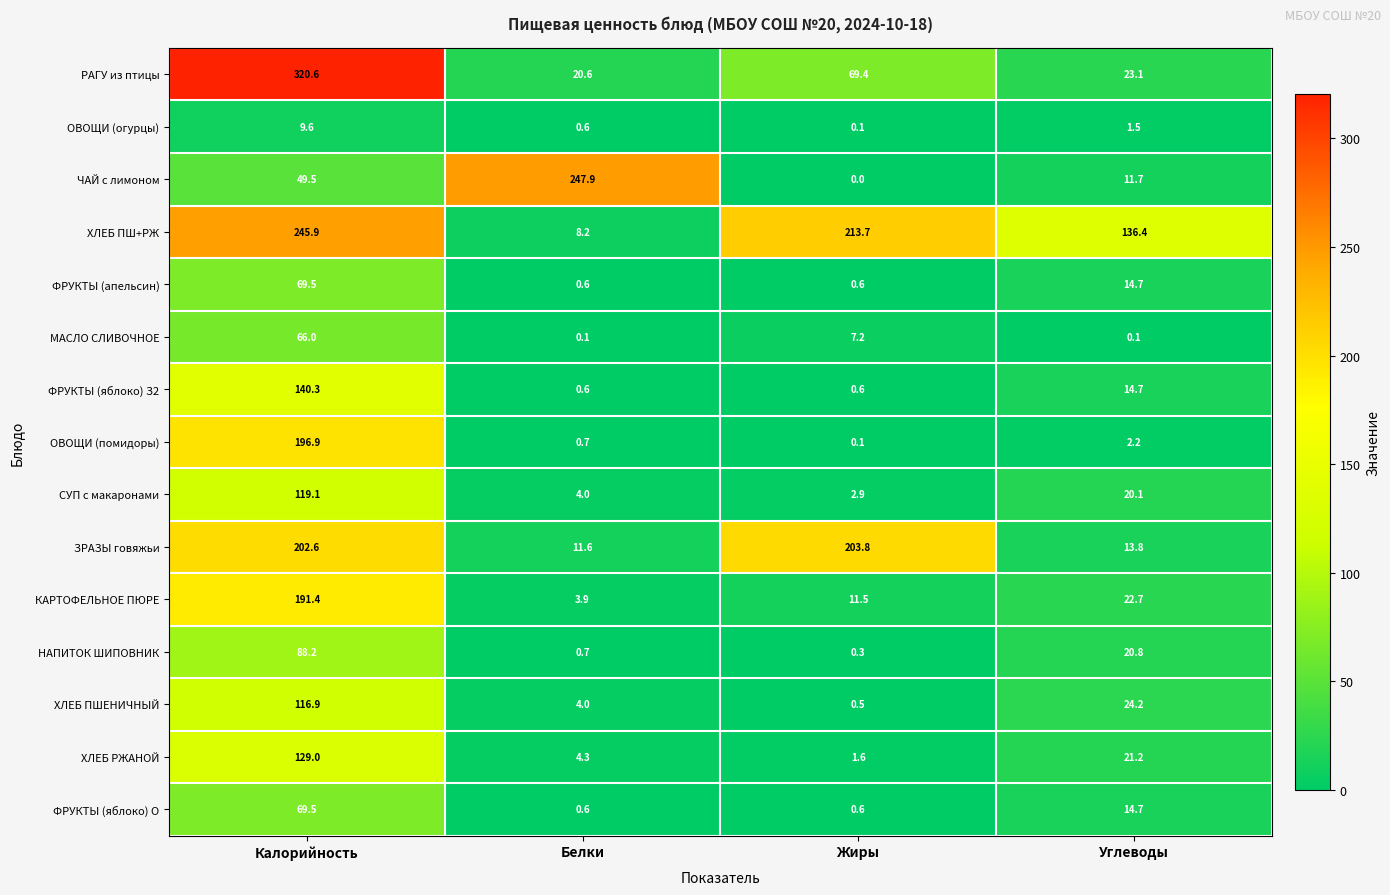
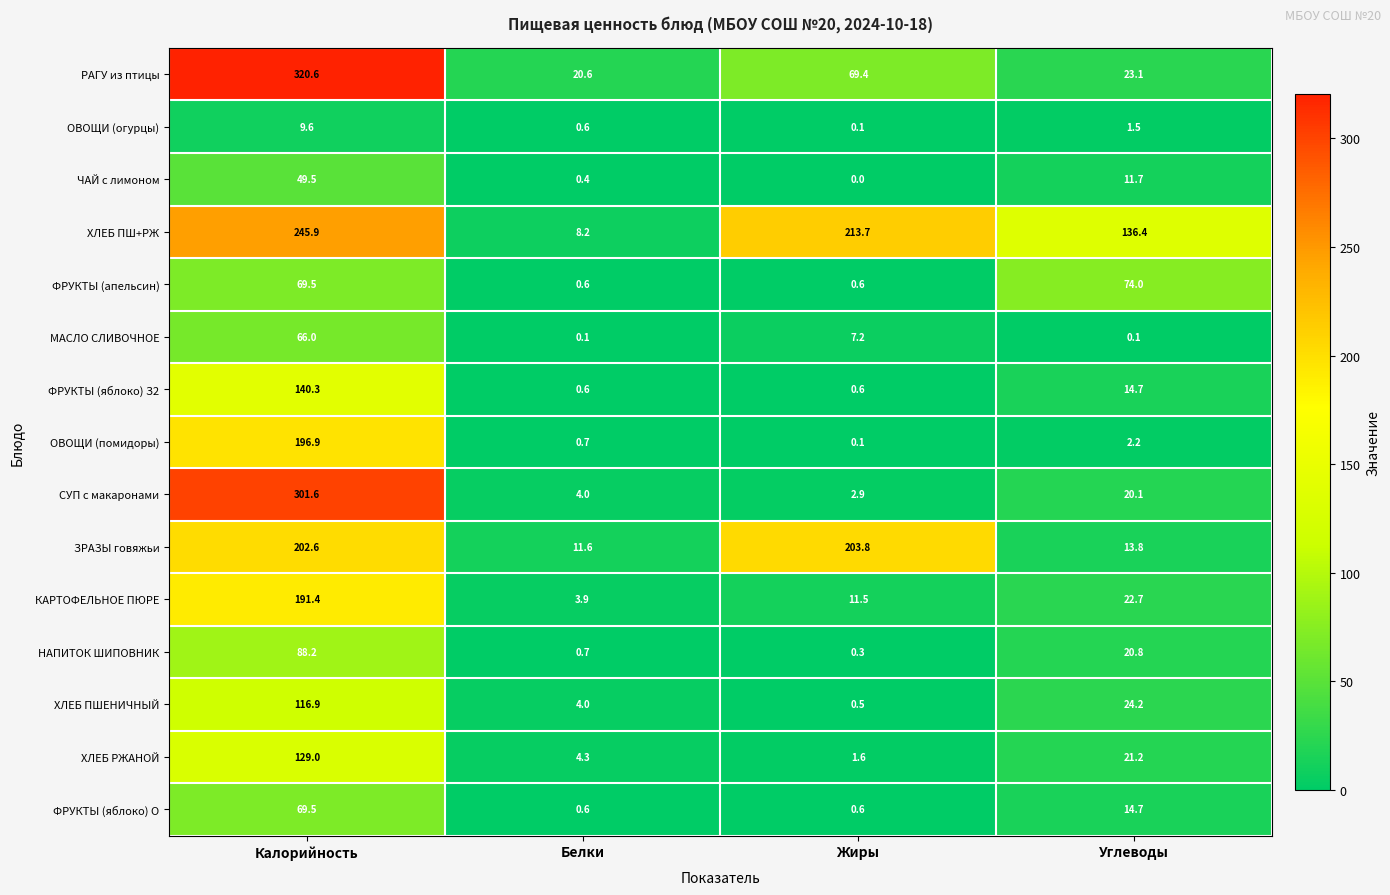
  {
    "РАГУ из птицы": {
      "Калорийность": 320.6,
      "Белки": 20.6,
      "Жиры": 69.4,
      "Углеводы": 23.1
    },
    "ОВОЩИ (огурцы)": {
      "Калорийность": 9.6,
      "Белки": 0.6,
      "Жиры": 0.1,
      "Углеводы": 1.5
    },
    "ЧАЙ с лимоном": {
      "Калорийность": 49.5,
-     "Белки": 247.9,
+     "Белки": 0.4,
      "Жиры": 0.0,
      "Углеводы": 11.7
    },
    "ХЛЕБ ПШ+РЖ": {
      "Калорийность": 245.9,
      "Белки": 8.2,
      "Жиры": 213.7,
      "Углеводы": 136.4
    },
    "ФРУКТЫ (апельсин)": {
      "Калорийность": 69.5,
      "Белки": 0.6,
      "Жиры": 0.6,
-     "Углеводы": 14.7
+     "Углеводы": 74.0
    },
    "МАСЛО СЛИВОЧНОЕ": {
      "Калорийность": 66.0,
      "Белки": 0.1,
      "Жиры": 7.2,
      "Углеводы": 0.1
    },
    "ФРУКТЫ (яблоко) З2": {
      "Калорийность": 140.3,
      "Белки": 0.6,
      "Жиры": 0.6,
      "Углеводы": 14.7
    },
    "ОВОЩИ (помидоры)": {
      "Калорийность": 196.9,
      "Белки": 0.7,
      "Жиры": 0.1,
      "Углеводы": 2.2
    },
    "СУП с макаронами": {
-     "Калорийность": 119.1,
+     "Калорийность": 301.6,
      "Белки": 4.0,
      "Жиры": 2.9,
      "Углеводы": 20.1
    },
    "ЗРАЗЫ говяжьи": {
      "Калорийность": 202.6,
      "Белки": 11.6,
      "Жиры": 203.8,
      "Углеводы": 13.8
    },
    "КАРТОФЕЛЬНОЕ ПЮРЕ": {
      "Калорийность": 191.4,
      "Белки": 3.9,
      "Жиры": 11.5,
      "Углеводы": 22.7
    },
    "НАПИТОК ШИПОВНИК": {
      "Калорийность": 88.2,
      "Белки": 0.7,
      "Жиры": 0.3,
      "Углеводы": 20.8
    },
    "ХЛЕБ ПШЕНИЧНЫЙ": {
      "Калорийность": 116.9,
      "Белки": 4.0,
      "Жиры": 0.5,
      "Углеводы": 24.2
    },
    "ХЛЕБ РЖАНОЙ": {
      "Калорийность": 129.0,
      "Белки": 4.3,
      "Жиры": 1.6,
      "Углеводы": 21.2
    },
    "ФРУКТЫ (яблоко) О": {
      "Калорийность": 69.5,
      "Белки": 0.6,
      "Жиры": 0.6,
      "Углеводы": 14.7
    }
  }
